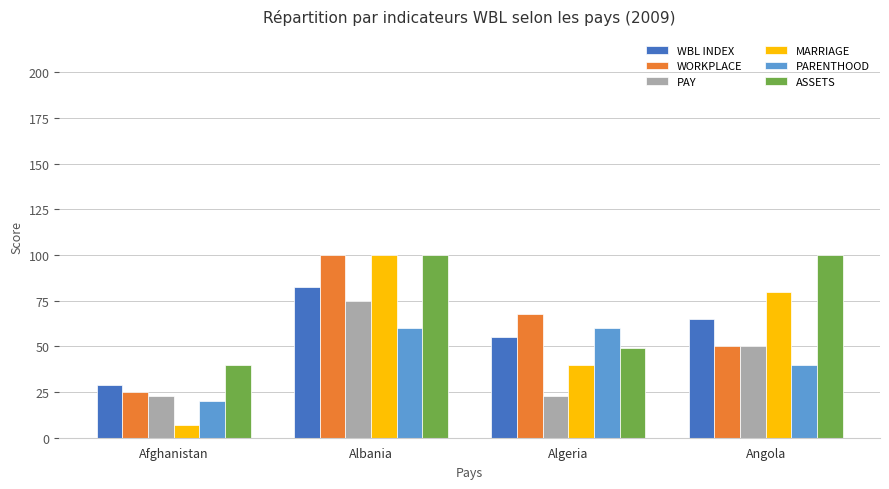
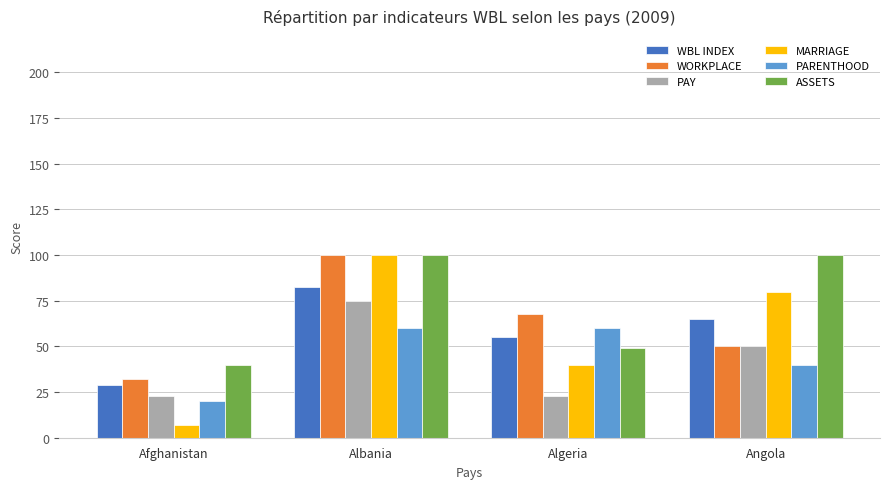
  {
    "WORKPLACE": {
-     "Afghanistan": 25,
+     "Afghanistan": 32,
      "Albania": 100,
      "Algeria": 68,
      "Angola": 50
    },
    "PAY": {
      "Afghanistan": 23,
      "Albania": 75,
      "Algeria": 23,
      "Angola": 50
    },
    "MARRIAGE": {
      "Afghanistan": 7,
      "Albania": 100,
      "Algeria": 40,
      "Angola": 80
    },
    "ASSETS": {
      "Afghanistan": 40,
      "Albania": 100,
      "Algeria": 49,
      "Angola": 100
    }
  }
